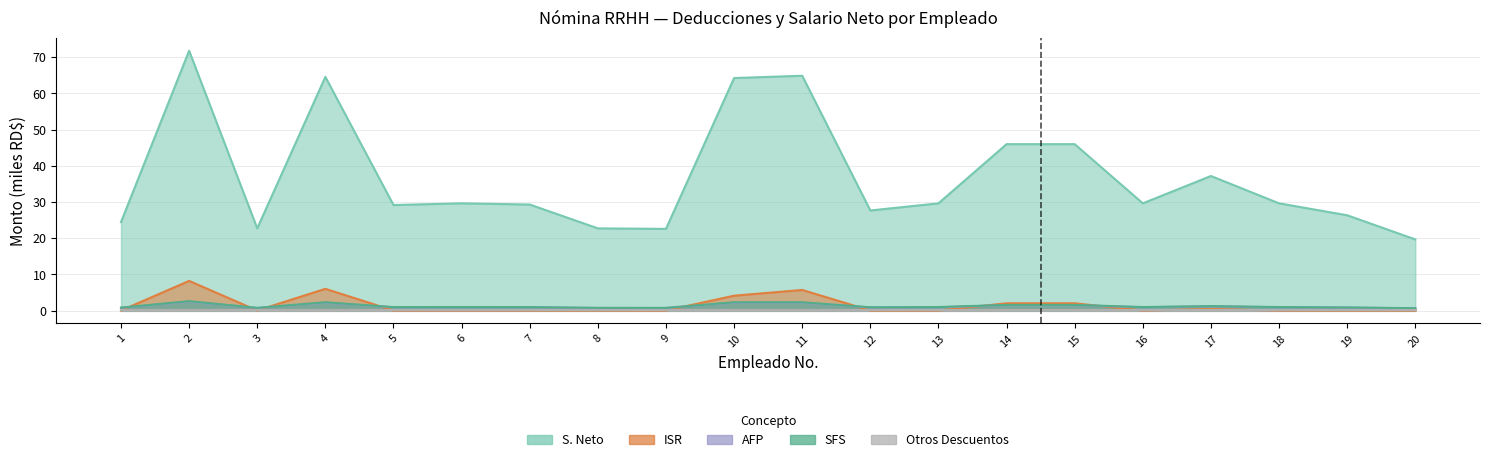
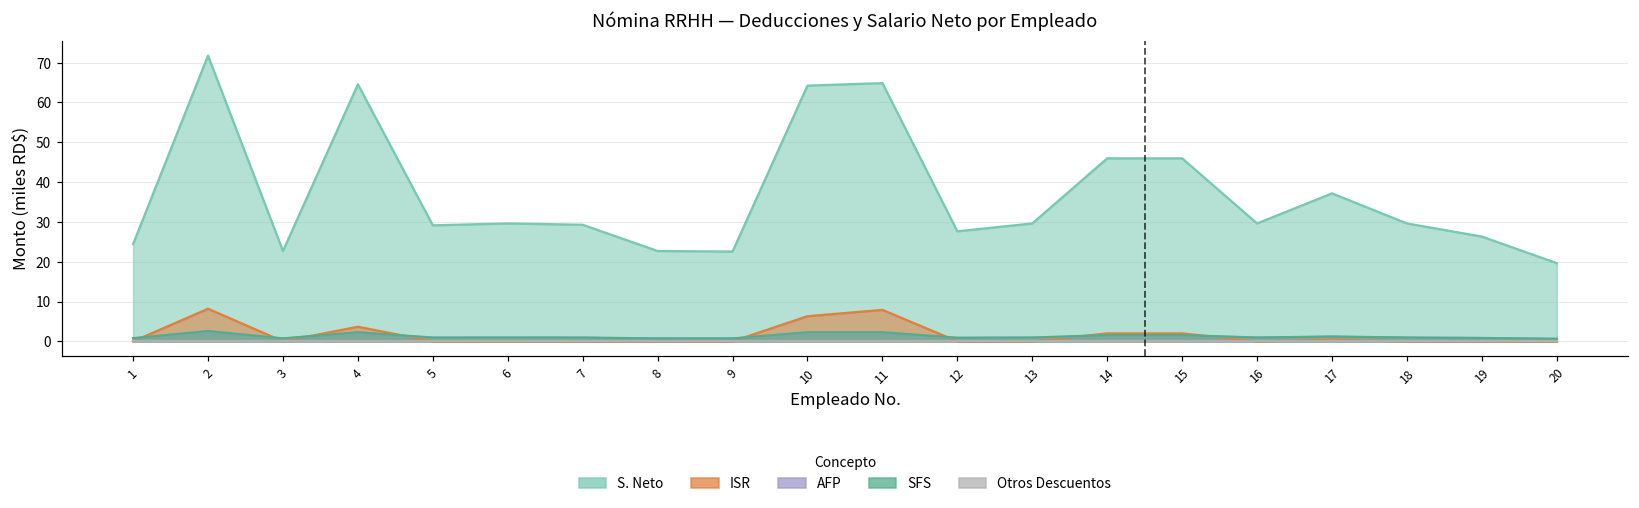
  {
    "ISR": {
      "2": 8,
-     "4": 6,
-     "10": 4,
-     "11": 6
+     "4": 4,
+     "10": 6,
+     "11": 8
    }
  }
